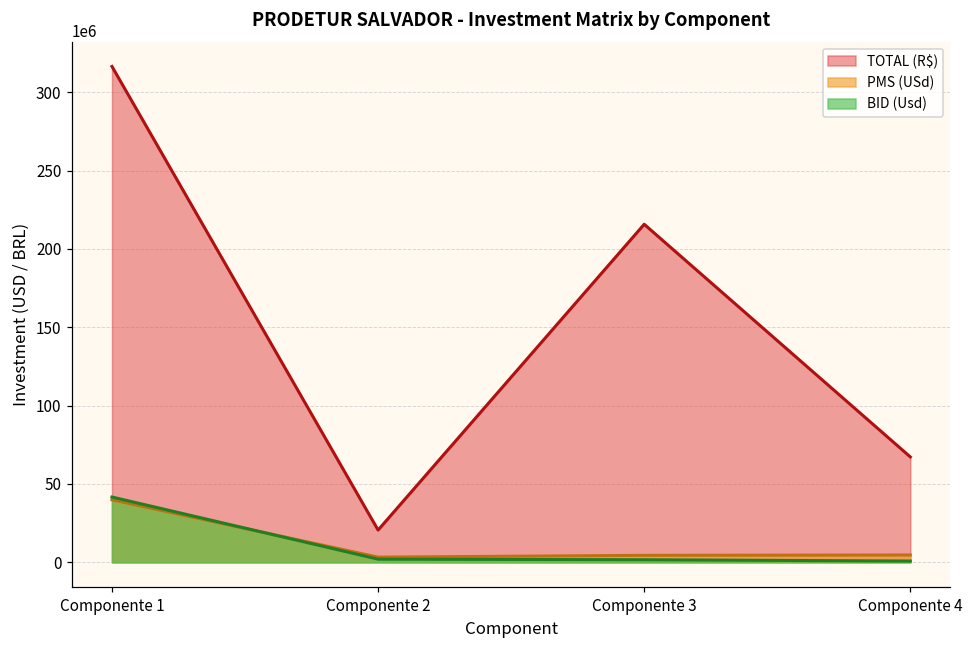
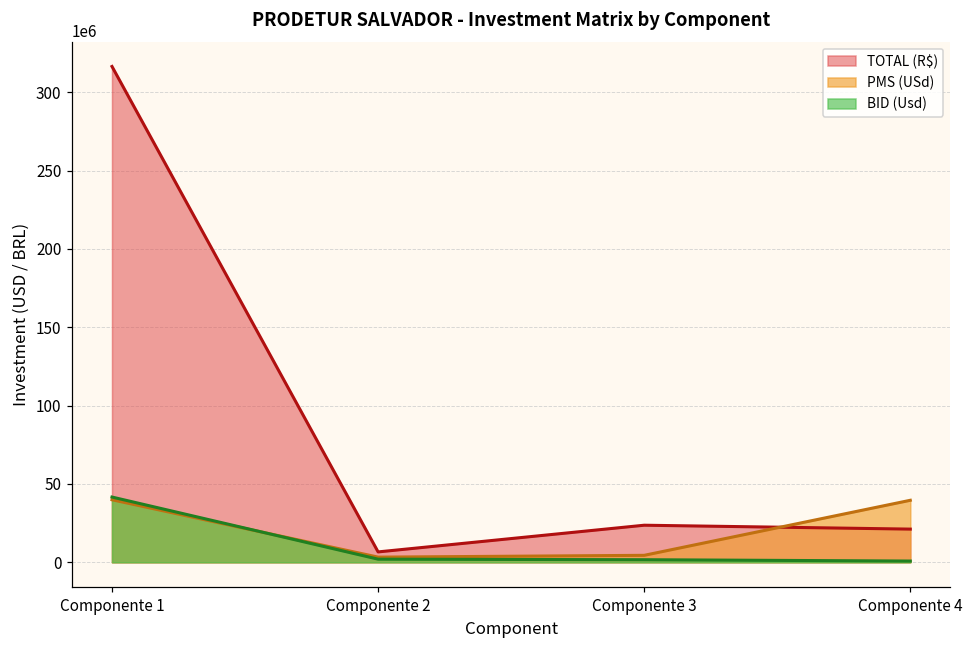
  {
    "TOTAL (R$)": {
      "Componente 1": 316000000,
-     "Componente 2": 21000000,
-     "Componente 3": 216000000,
-     "Componente 4": 67000000
+     "Componente 2": 7000000,
+     "Componente 3": 24000000,
+     "Componente 4": 21000000
    },
    "PMS (USd)": {
      "Componente 3": 4000000,
-     "Componente 4": 5000000
+     "Componente 4": 40000000
    },
    "BID (Usd)": {
      "Componente 3": 2000000,
      "Componente 4": 1000000
    }
  }
